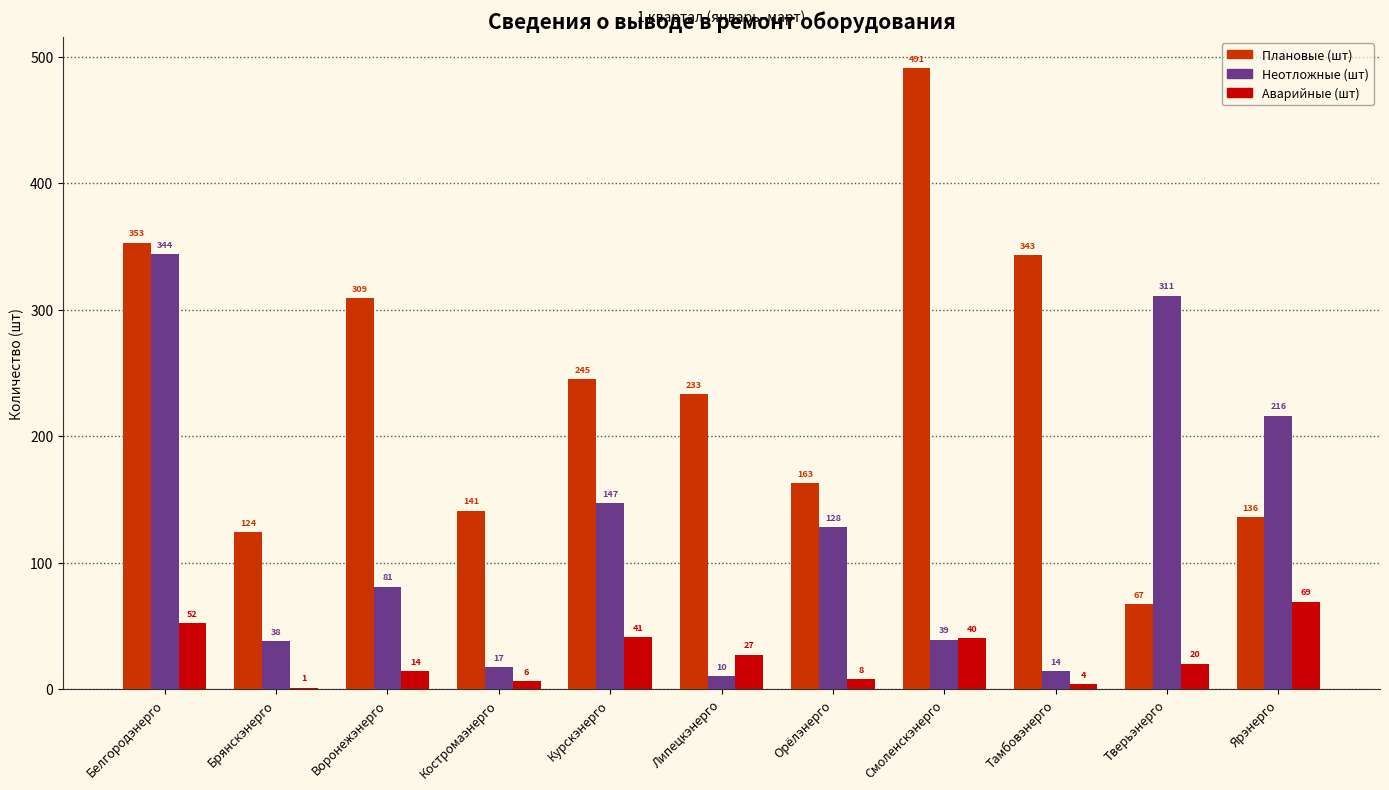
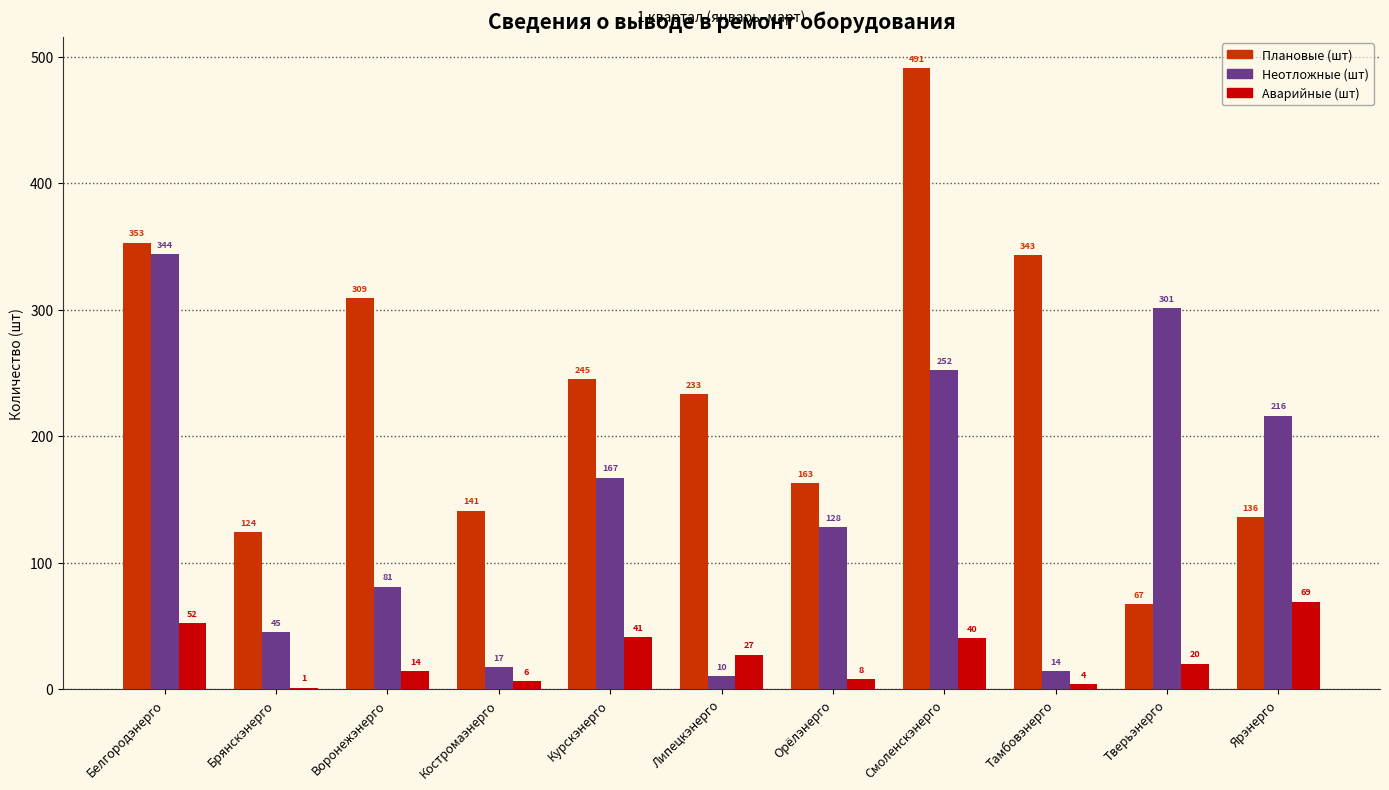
  {
    "Неотложные (шт)": {
      "Белгородэнерго": 344,
-     "Брянскэнерго": 38,
+     "Брянскэнерго": 45,
      "Воронежэнерго": 81,
      "Костромаэнерго": 17,
-     "Курскэнерго": 147,
+     "Курскэнерго": 167,
      "Липецкэнерго": 10,
      "Орёлэнерго": 128,
-     "Смоленскэнерго": 39,
+     "Смоленскэнерго": 252,
      "Тамбовэнерго": 14,
-     "Тверьэнерго": 311,
+     "Тверьэнерго": 301,
      "Ярэнерго": 216
    }
  }
